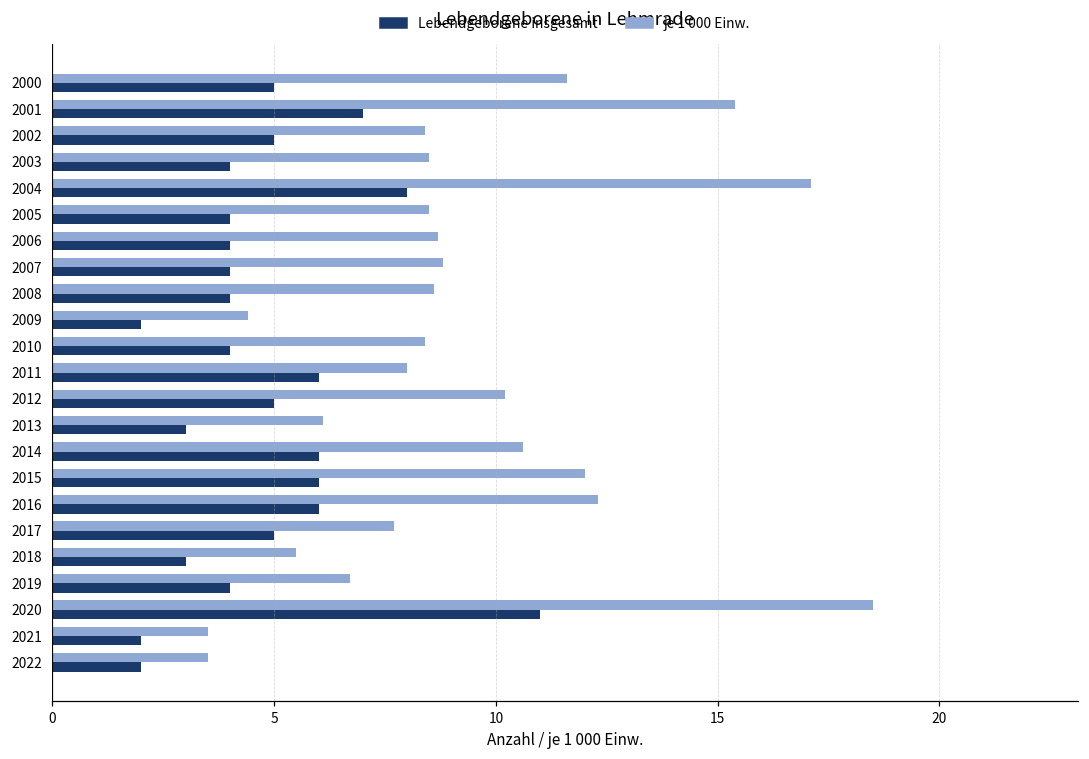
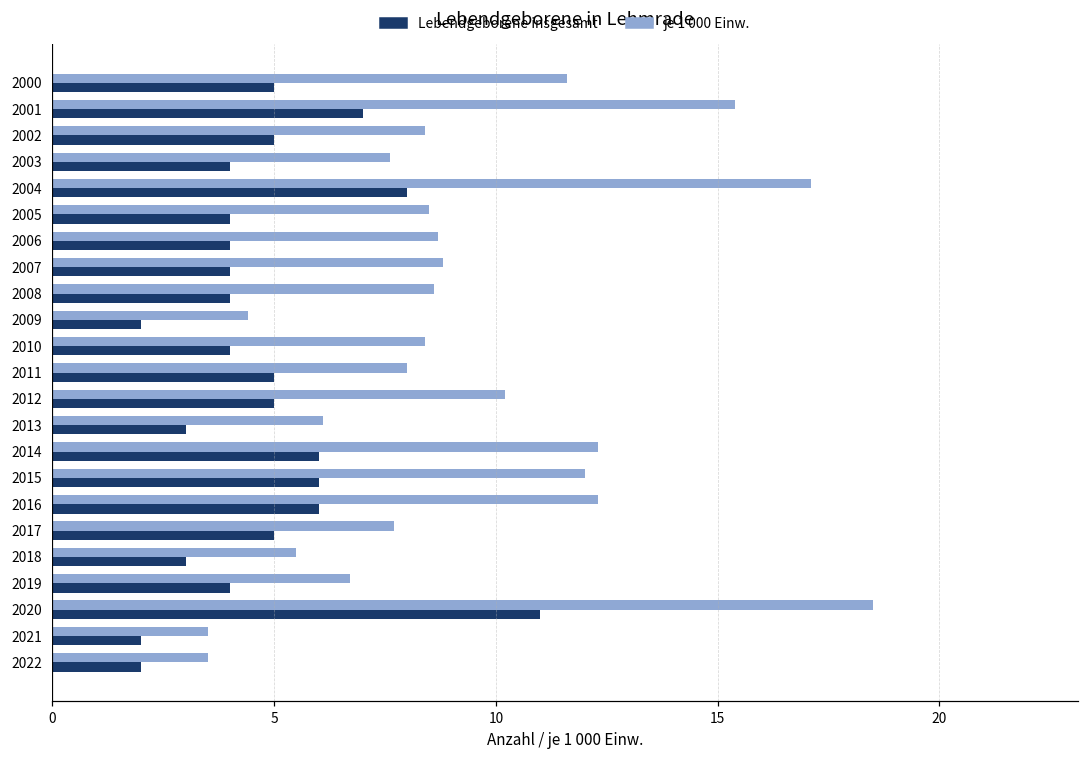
  {
    "Lebendgeborene insgesamt": {
      "2000": 5,
      "2001": 7,
      "2002": 5,
      "2003": 4,
      "2004": 8,
      "2005": 4,
      "2006": 4,
      "2007": 4,
      "2008": 4,
      "2009": 2,
      "2010": 4,
-     "2011": 6,
+     "2011": 5,
      "2012": 5,
      "2013": 3,
      "2014": 6,
      "2015": 6,
      "2016": 6,
      "2017": 5,
      "2018": 3,
      "2019": 4,
      "2020": 11,
      "2021": 2,
      "2022": 2
    },
    "je 1 000 Einw.": {
      "2000": 11.6,
      "2001": 15.4,
      "2002": 8.4,
-     "2003": 8.5,
+     "2003": 7.6,
      "2004": 17.1,
      "2005": 8.5,
      "2006": 8.7,
      "2007": 8.8,
      "2008": 8.6,
      "2009": 4.4,
      "2010": 8.4,
      "2011": 8.0,
      "2012": 10.2,
      "2013": 6.1,
-     "2014": 10.6,
+     "2014": 12.3,
      "2015": 12.0,
      "2016": 12.3,
      "2017": 7.7,
      "2018": 5.5,
      "2019": 6.7,
      "2020": 18.5,
      "2021": 3.5,
      "2022": 3.5
    }
  }
